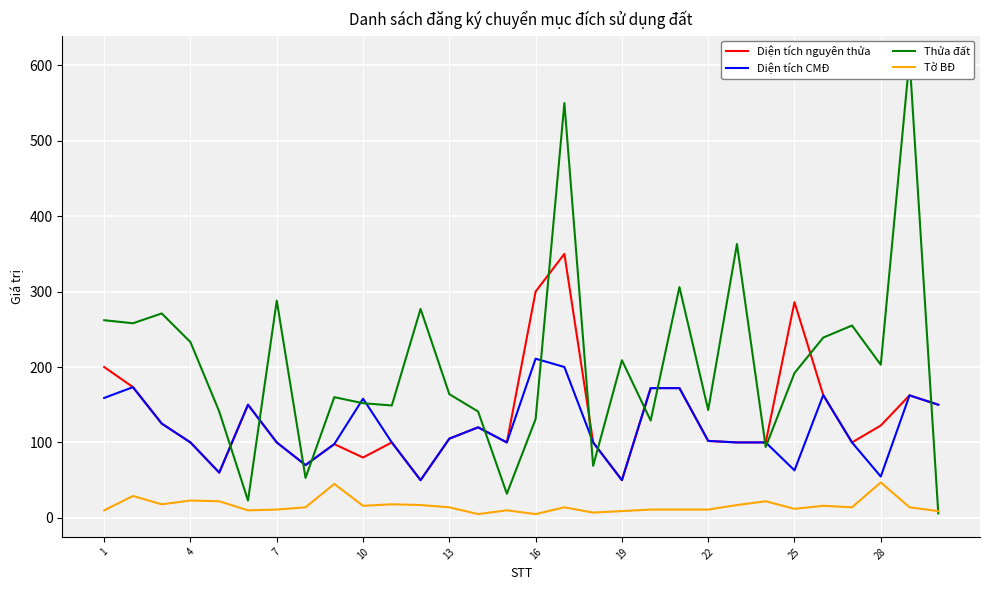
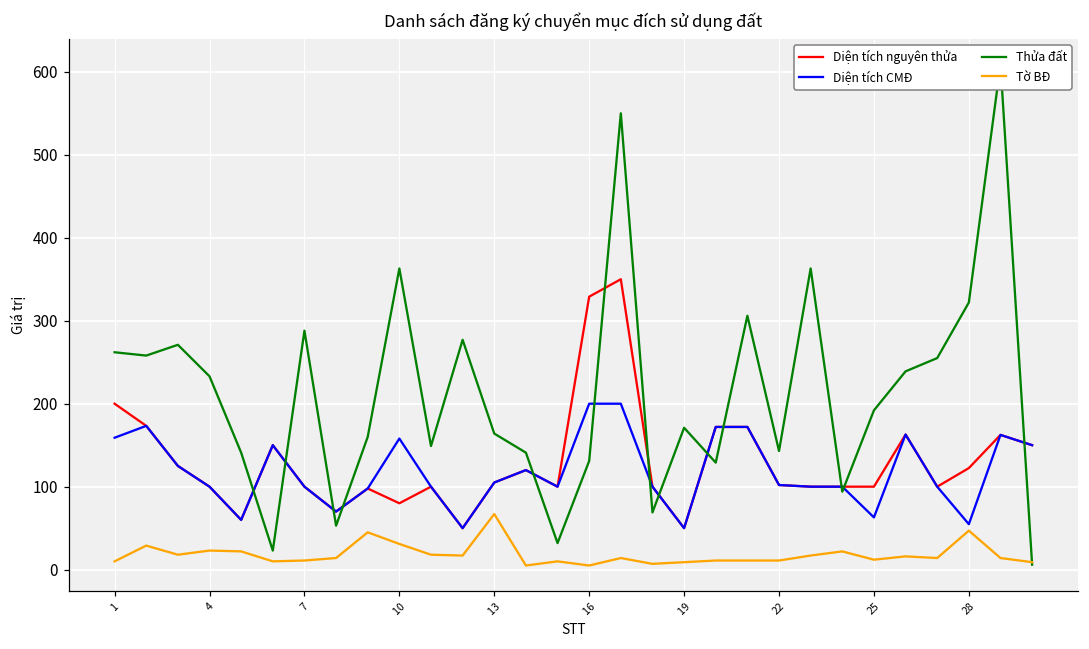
  {
    "Diện tích nguyên thửa": {
      "1": 200,
      "10": 80,
-     "16": 300,
-     "25": 290,
+     "16": 330,
+     "25": 100,
      "28": 120
    },
    "Diện tích CMĐ": {
      "1": 160,
      "10": 160,
-     "16": 210,
+     "16": 200,
      "25": 60,
      "28": 50
    },
    "Thửa đất": {
      "1": 260,
      "4": 230,
      "7": 290,
-     "10": 150,
+     "10": 360,
      "13": 160,
      "16": 130,
-     "19": 210,
+     "19": 170,
      "22": 140,
      "25": 190,
-     "28": 200
+     "28": 320
    },
    "Tờ BĐ": {
      "1": 10,
      "4": 20,
      "7": 10,
-     "10": 20,
-     "13": 10,
+     "10": 30,
+     "13": 70,
      "16": 10,
      "19": 10,
      "22": 10,
      "25": 10,
      "28": 50
    }
  }
